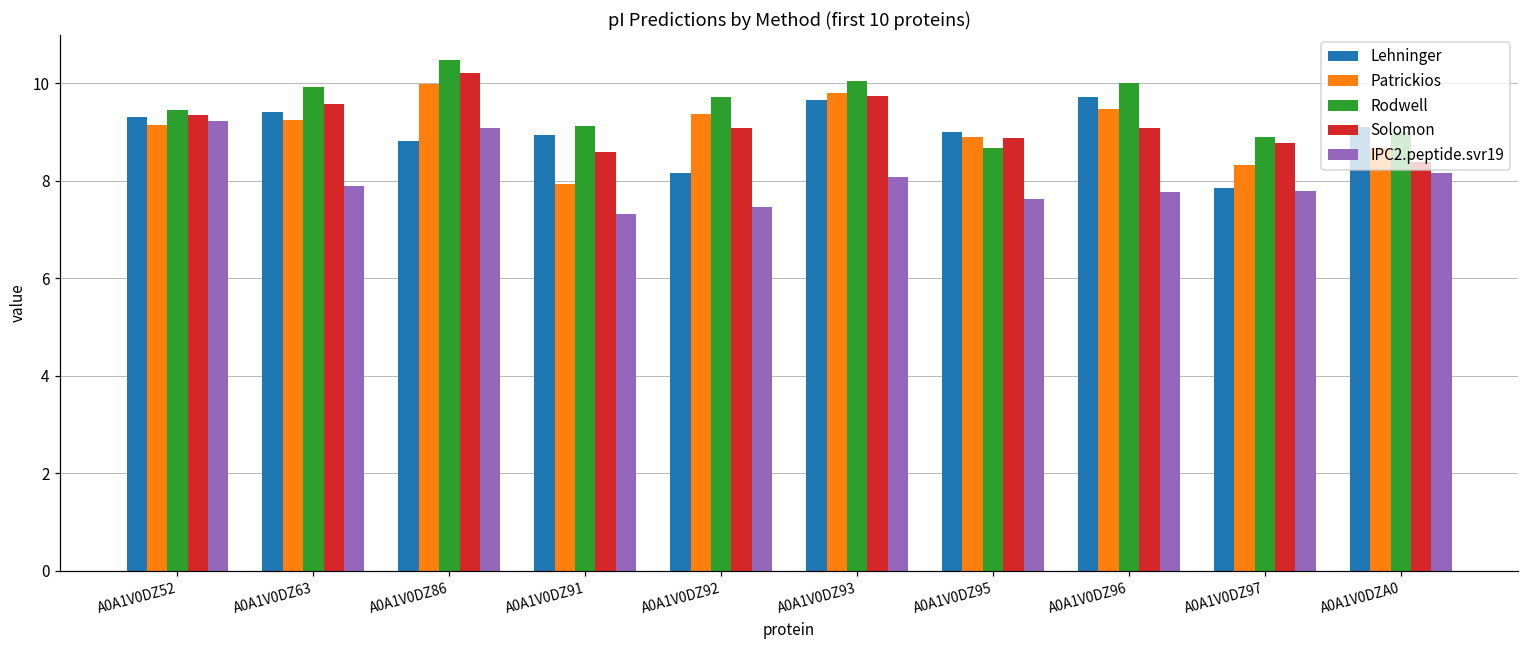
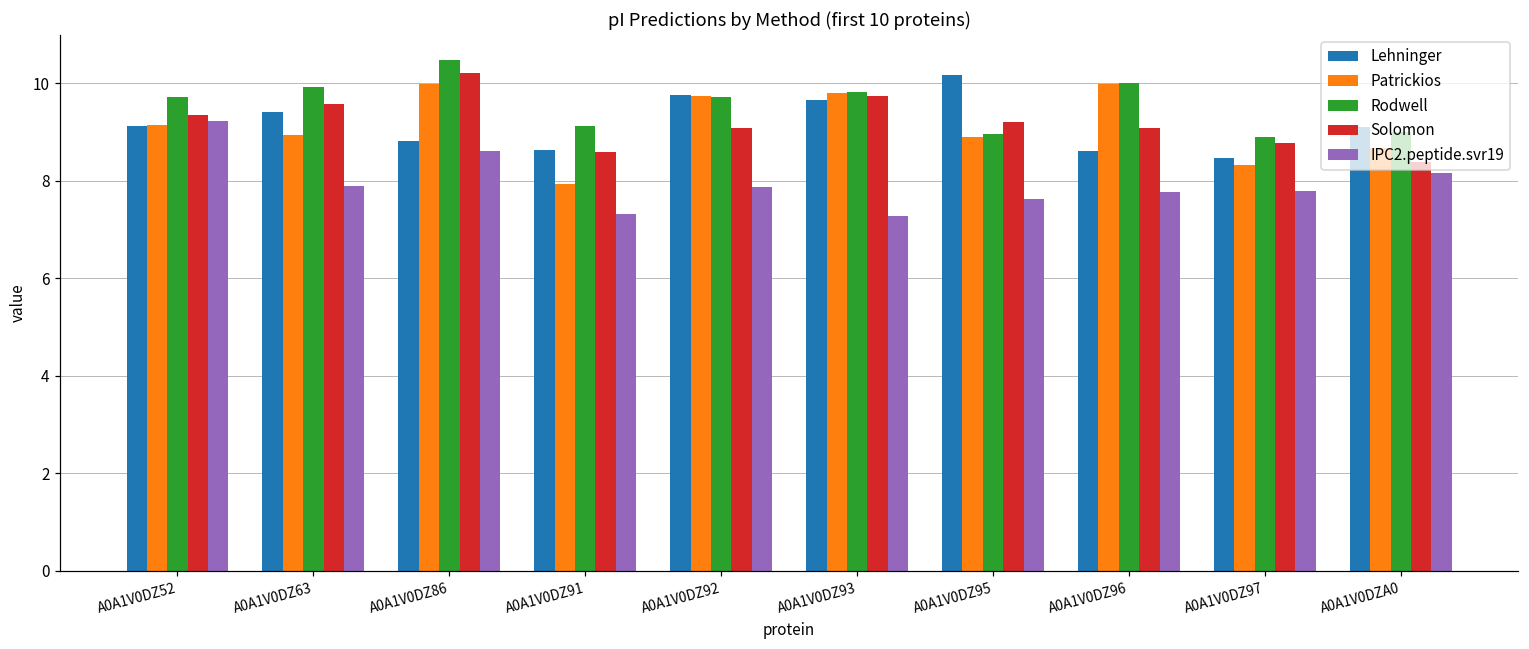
  {
    "Lehninger": {
-     "A0A1V0DZ52": 9.3,
+     "A0A1V0DZ52": 9.1,
      "A0A1V0DZ63": 9.4,
      "A0A1V0DZ86": 8.8,
-     "A0A1V0DZ91": 8.9,
-     "A0A1V0DZ92": 8.2,
+     "A0A1V0DZ91": 8.6,
+     "A0A1V0DZ92": 9.8,
      "A0A1V0DZ93": 9.6,
-     "A0A1V0DZ95": 9.0,
-     "A0A1V0DZ96": 9.7,
-     "A0A1V0DZ97": 7.8
+     "A0A1V0DZ95": 10.2,
+     "A0A1V0DZ96": 8.6,
+     "A0A1V0DZ97": 8.5
    },
    "Patrickios": {
      "A0A1V0DZ52": 9.1,
-     "A0A1V0DZ63": 9.2,
+     "A0A1V0DZ63": 8.9,
      "A0A1V0DZ86": 10.0,
      "A0A1V0DZ91": 7.9,
-     "A0A1V0DZ92": 9.4,
+     "A0A1V0DZ92": 9.7,
      "A0A1V0DZ93": 9.8,
      "A0A1V0DZ95": 8.9,
-     "A0A1V0DZ96": 9.5,
+     "A0A1V0DZ96": 10.0,
      "A0A1V0DZ97": 8.3
    },
    "Rodwell": {
-     "A0A1V0DZ52": 9.4,
+     "A0A1V0DZ52": 9.7,
      "A0A1V0DZ63": 9.9,
      "A0A1V0DZ86": 10.5,
      "A0A1V0DZ91": 9.1,
      "A0A1V0DZ92": 9.7,
-     "A0A1V0DZ93": 10.0,
-     "A0A1V0DZ95": 8.7,
+     "A0A1V0DZ93": 9.8,
+     "A0A1V0DZ95": 9.0,
      "A0A1V0DZ96": 10.0,
      "A0A1V0DZ97": 8.9
    },
    "Solomon": {
      "A0A1V0DZ52": 9.3,
      "A0A1V0DZ63": 9.6,
      "A0A1V0DZ86": 10.2,
      "A0A1V0DZ91": 8.6,
      "A0A1V0DZ92": 9.1,
      "A0A1V0DZ93": 9.7,
-     "A0A1V0DZ95": 8.9,
+     "A0A1V0DZ95": 9.2,
      "A0A1V0DZ96": 9.1,
      "A0A1V0DZ97": 8.8
    },
    "IPC2.peptide.svr19": {
      "A0A1V0DZ52": 9.2,
      "A0A1V0DZ63": 7.9,
-     "A0A1V0DZ86": 9.1,
+     "A0A1V0DZ86": 8.6,
      "A0A1V0DZ91": 7.3,
-     "A0A1V0DZ92": 7.5,
-     "A0A1V0DZ93": 8.1,
+     "A0A1V0DZ92": 7.9,
+     "A0A1V0DZ93": 7.3,
      "A0A1V0DZ95": 7.6,
      "A0A1V0DZ96": 7.8,
      "A0A1V0DZ97": 7.8,
      "A0A1V0DZA0": 8.2
    }
  }
